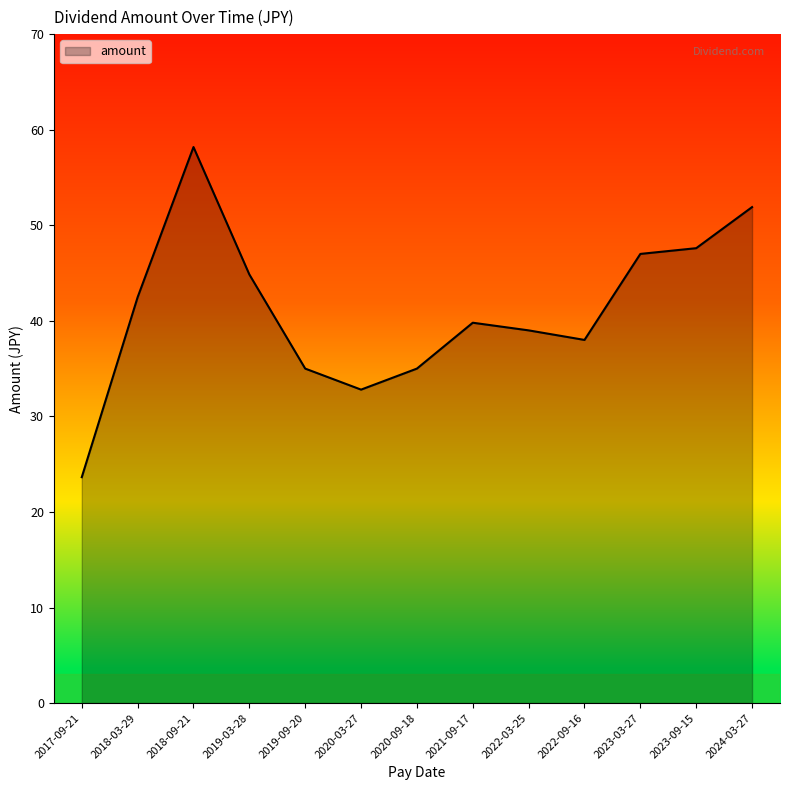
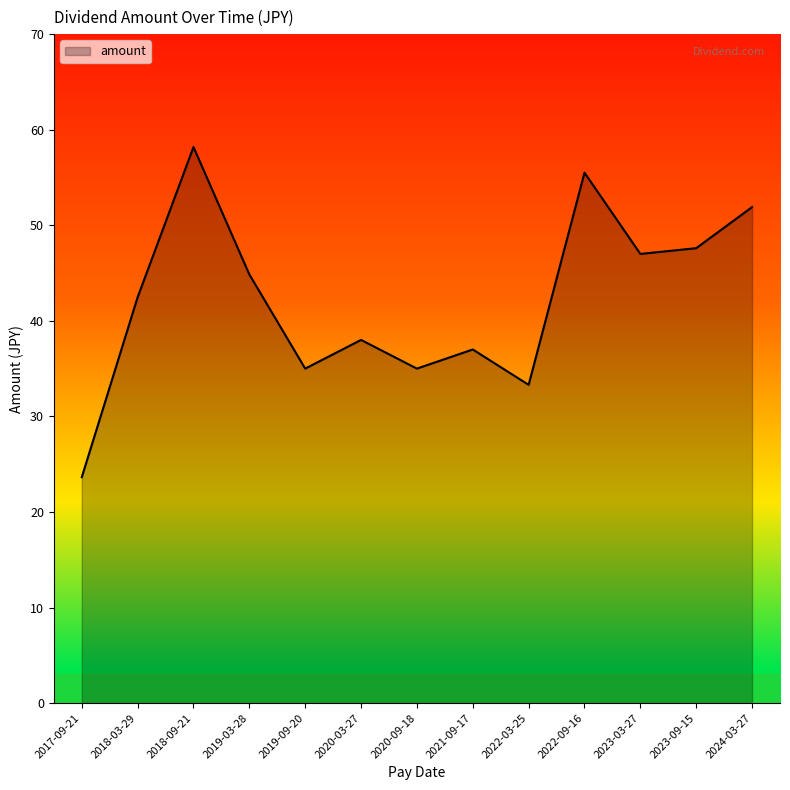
  {
    "2017-09-21": 24,
    "2018-03-29": 42,
    "2018-09-21": 58,
    "2019-03-28": 45,
    "2019-09-20": 35,
-   "2020-03-27": 33,
+   "2020-03-27": 38,
    "2020-09-18": 35,
-   "2021-09-17": 40,
-   "2022-03-25": 39,
-   "2022-09-16": 38,
+   "2021-09-17": 37,
+   "2022-03-25": 33,
+   "2022-09-16": 56,
    "2023-03-27": 47,
    "2023-09-15": 48,
    "2024-03-27": 52
  }
